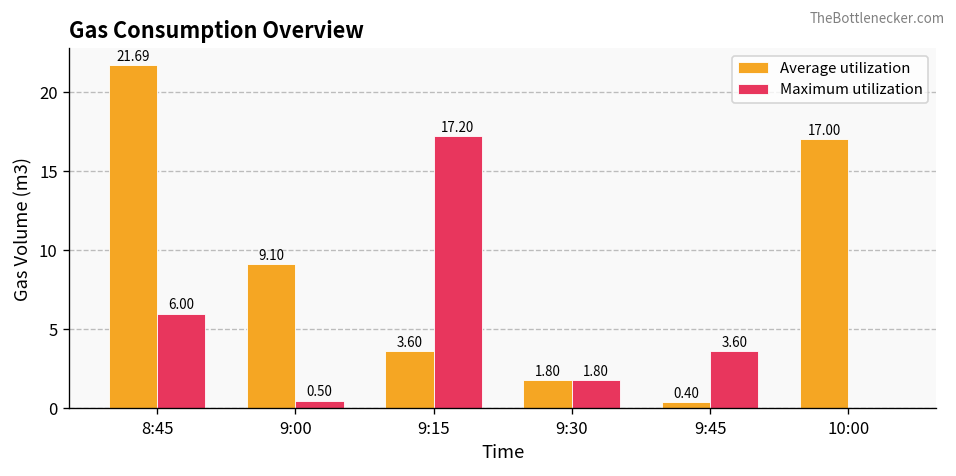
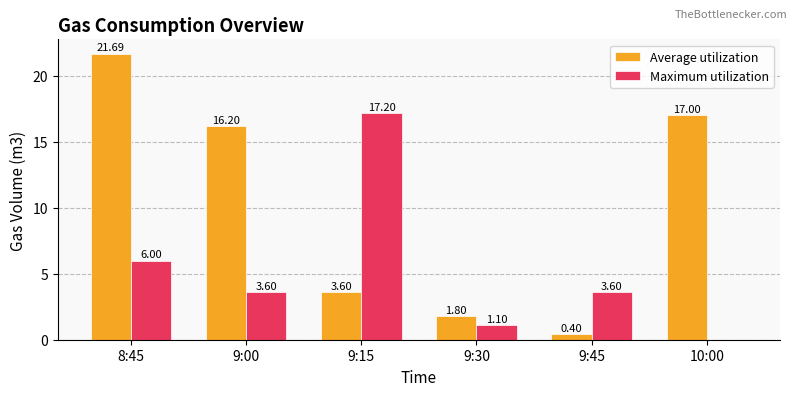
  {
    "Average utilization": {
      "8:45": 21.69,
-     "9:00": 9.10,
+     "9:00": 16.20,
      "9:15": 3.60,
      "9:30": 1.80,
      "9:45": 0.40,
      "10:00": 17.00
    },
    "Maximum utilization": {
      "8:45": 6.00,
-     "9:00": 0.50,
+     "9:00": 3.60,
      "9:15": 17.20,
-     "9:30": 1.80,
+     "9:30": 1.10,
      "9:45": 3.60
    }
  }
